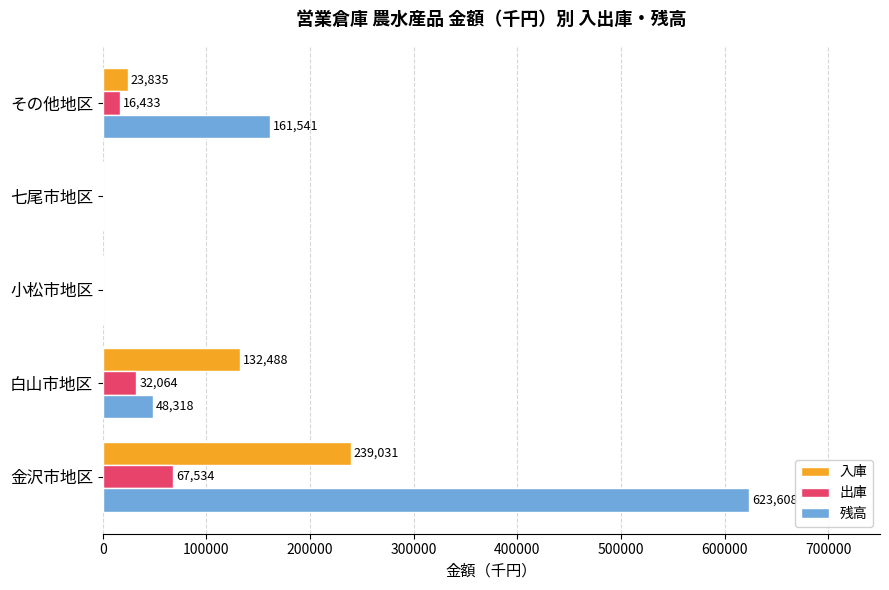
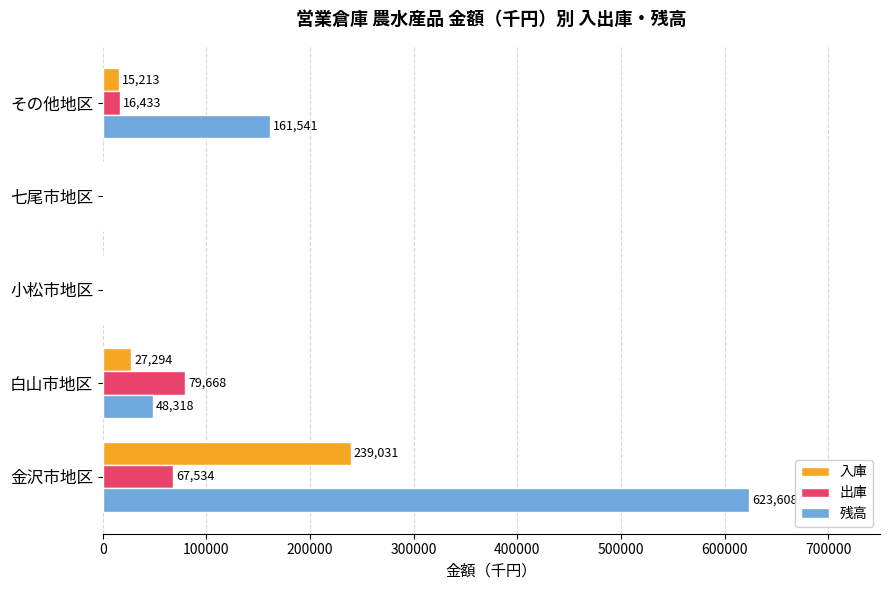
  {
    "入庫": {
-     "その他地区": "23,835",
-     "白山市地区": "132,488",
+     "その他地区": "15,213",
+     "白山市地区": "27,294",
      "金沢市地区": "239,031"
    },
    "出庫": {
      "その他地区": "16,433",
-     "白山市地区": "32,064",
+     "白山市地区": "79,668",
      "金沢市地区": "67,534"
    },
    "残高": {
      "その他地区": "161,541",
      "白山市地区": "48,318"
    }
  }
